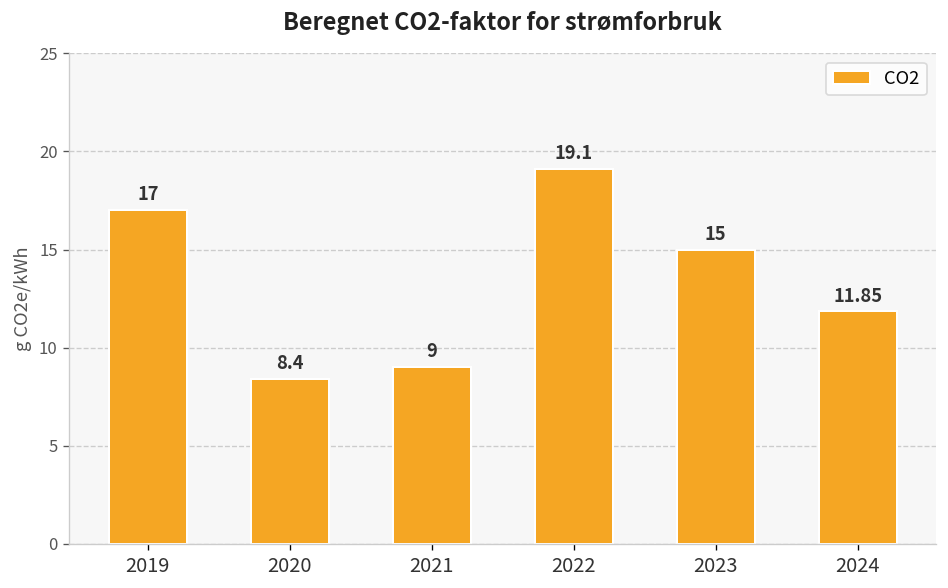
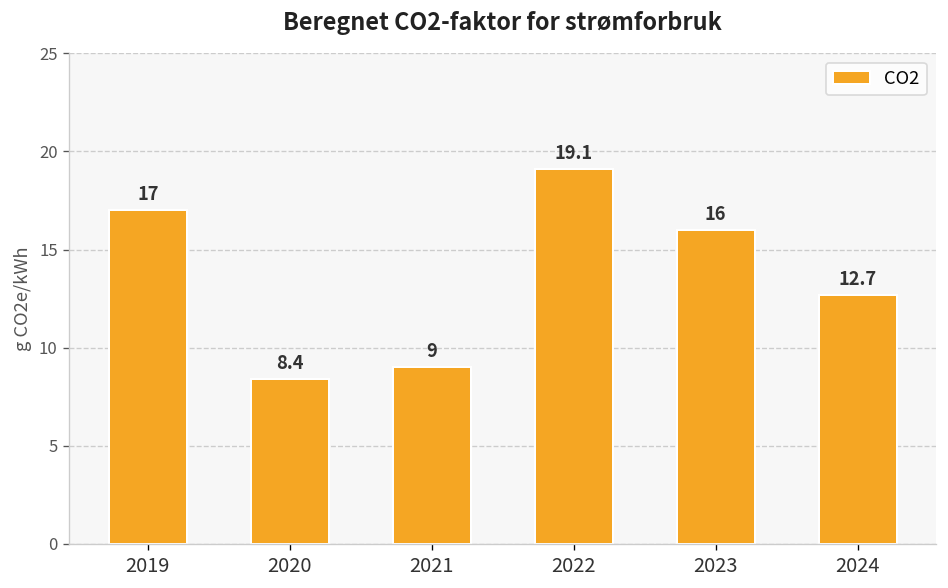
  {
    "2019": 17,
    "2020": 8.4,
    "2021": 9,
    "2022": 19.1,
-   "2023": 15,
-   "2024": 11.85
+   "2023": 16,
+   "2024": 12.7
  }
